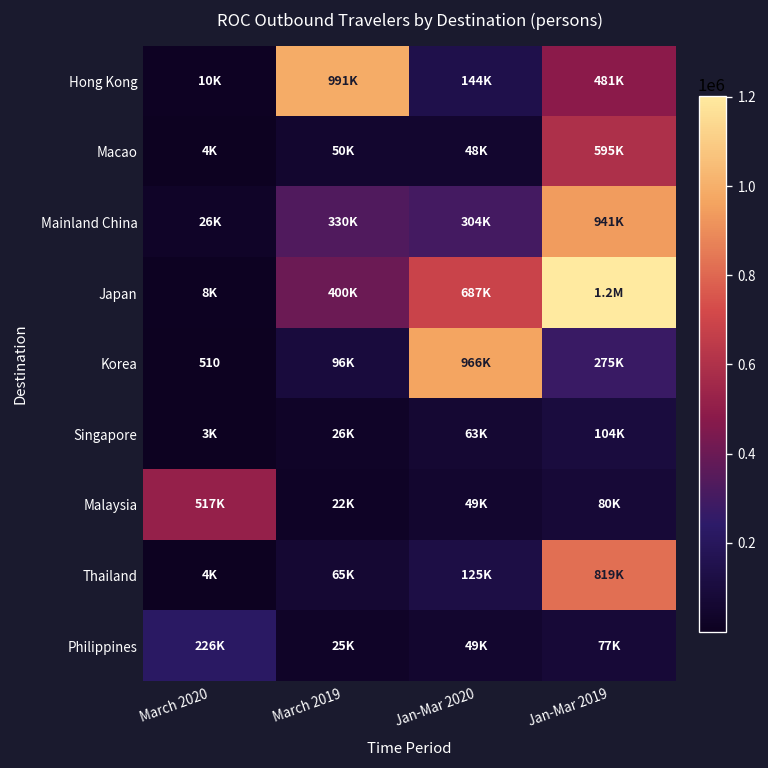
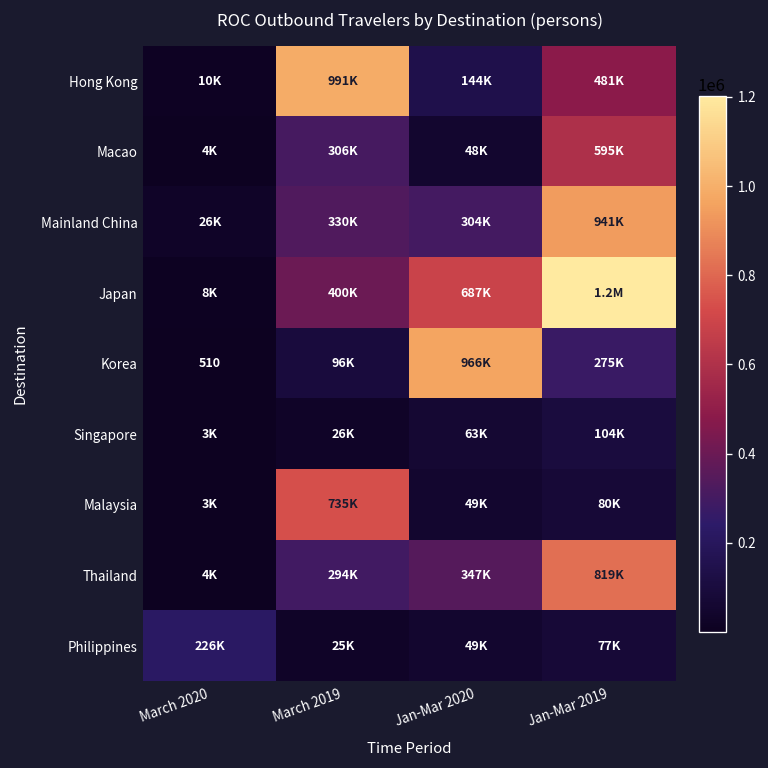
  {
    "Hong Kong": {
      "March 2020": "10K",
      "March 2019": "991K",
      "Jan-Mar 2020": "144K",
      "Jan-Mar 2019": "481K"
    },
    "Macao": {
      "March 2020": "4K",
-     "March 2019": "50K",
+     "March 2019": "306K",
      "Jan-Mar 2020": "48K",
      "Jan-Mar 2019": "595K"
    },
    "Mainland China": {
      "March 2020": "26K",
      "March 2019": "330K",
      "Jan-Mar 2020": "304K",
      "Jan-Mar 2019": "941K"
    },
    "Japan": {
      "March 2020": "8K",
      "March 2019": "400K",
      "Jan-Mar 2020": "687K",
      "Jan-Mar 2019": "1.2M"
    },
    "Korea": {
      "March 2020": "510",
      "March 2019": "96K",
      "Jan-Mar 2020": "966K",
      "Jan-Mar 2019": "275K"
    },
    "Singapore": {
      "March 2020": "3K",
      "March 2019": "26K",
      "Jan-Mar 2020": "63K",
      "Jan-Mar 2019": "104K"
    },
    "Malaysia": {
-     "March 2020": "517K",
-     "March 2019": "22K",
+     "March 2020": "3K",
+     "March 2019": "735K",
      "Jan-Mar 2020": "49K",
      "Jan-Mar 2019": "80K"
    },
    "Thailand": {
      "March 2020": "4K",
-     "March 2019": "65K",
-     "Jan-Mar 2020": "125K",
+     "March 2019": "294K",
+     "Jan-Mar 2020": "347K",
      "Jan-Mar 2019": "819K"
    },
    "Philippines": {
      "March 2020": "226K",
      "March 2019": "25K",
      "Jan-Mar 2020": "49K",
      "Jan-Mar 2019": "77K"
    }
  }
